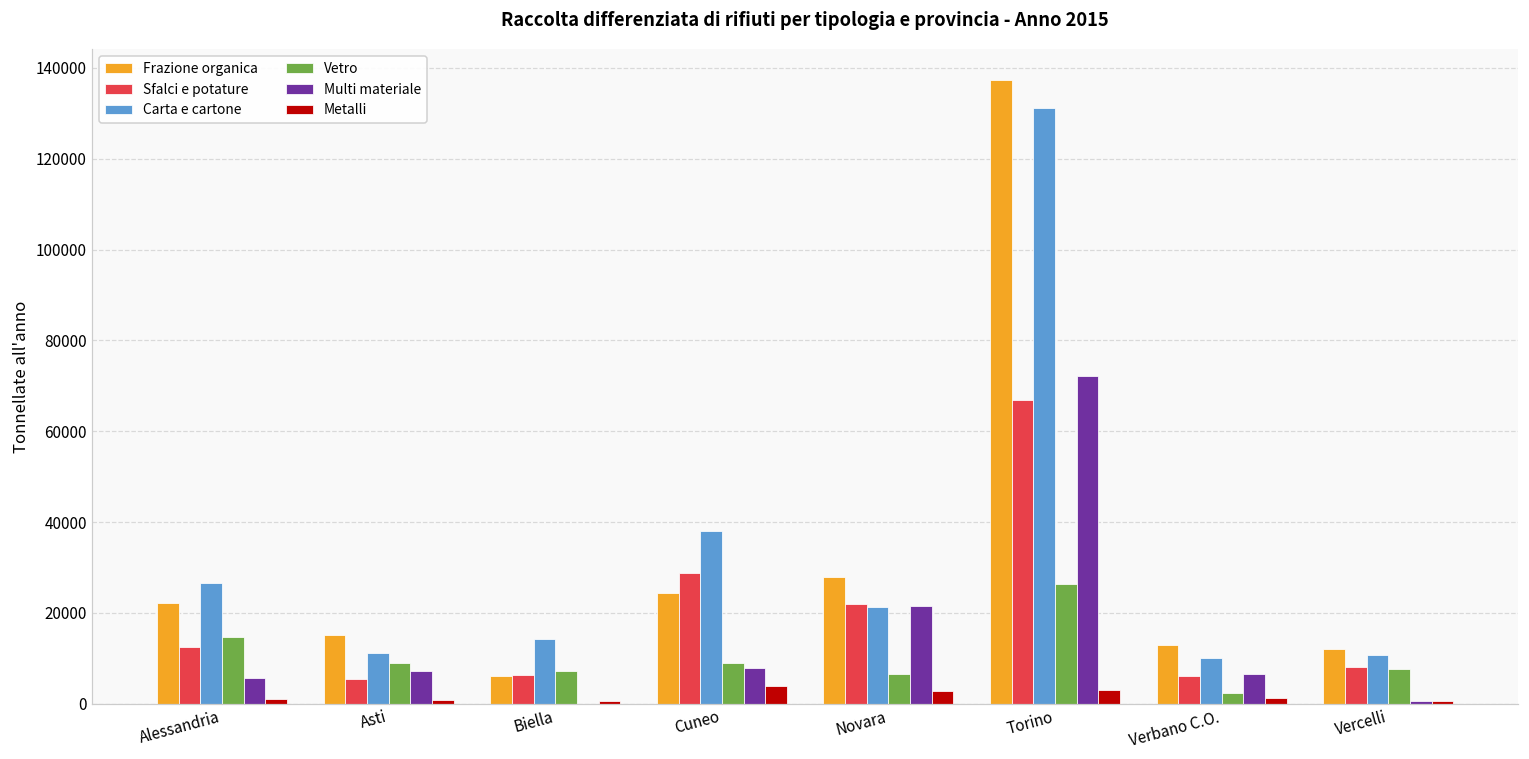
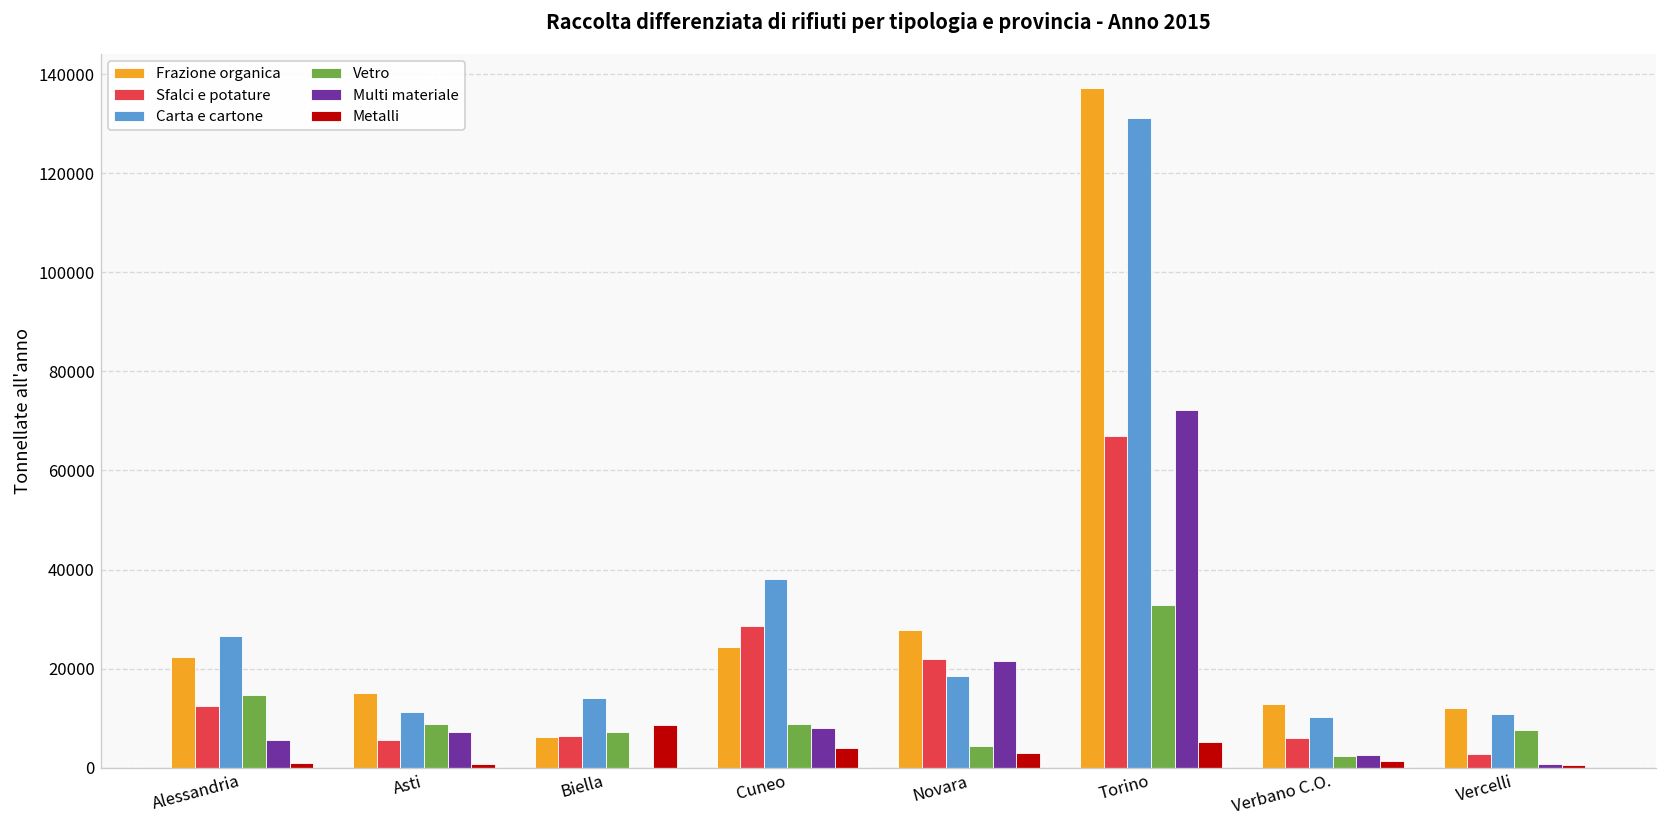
  {
    "Frazione organica": {
      "Alessandria": 22000,
      "Asti": 15000,
      "Biella": 6000,
      "Cuneo": 24000,
      "Novara": 28000,
      "Torino": 137000,
      "Verbano C.O.": 13000,
      "Vercelli": 12000
    },
    "Sfalci e potature": {
      "Alessandria": 12000,
      "Asti": 6000,
      "Biella": 6000,
      "Cuneo": 29000,
      "Novara": 22000,
      "Torino": 67000,
      "Verbano C.O.": 6000,
-     "Vercelli": 8000
+     "Vercelli": 3000
    },
    "Carta e cartone": {
      "Alessandria": 27000,
      "Asti": 11000,
      "Biella": 14000,
      "Cuneo": 38000,
-     "Novara": 21000,
+     "Novara": 18000,
      "Torino": 131000,
      "Verbano C.O.": 10000,
      "Vercelli": 11000
    },
    "Vetro": {
      "Alessandria": 15000,
      "Asti": 9000,
      "Biella": 7000,
      "Cuneo": 9000,
-     "Novara": 7000,
-     "Torino": 26000,
+     "Novara": 4000,
+     "Torino": 33000,
      "Verbano C.O.": 2000,
      "Vercelli": 8000
    },
    "Multi materiale": {
      "Alessandria": 6000,
      "Asti": 7000,
      "Biella": 0,
      "Cuneo": 8000,
      "Novara": 21000,
      "Torino": 72000,
-     "Verbano C.O.": 7000,
+     "Verbano C.O.": 3000,
      "Vercelli": 1000
    },
    "Metalli": {
      "Alessandria": 1000,
      "Asti": 1000,
-     "Biella": 1000,
+     "Biella": 9000,
      "Cuneo": 4000,
      "Novara": 3000,
-     "Torino": 3000,
+     "Torino": 5000,
      "Verbano C.O.": 1000
    }
  }
